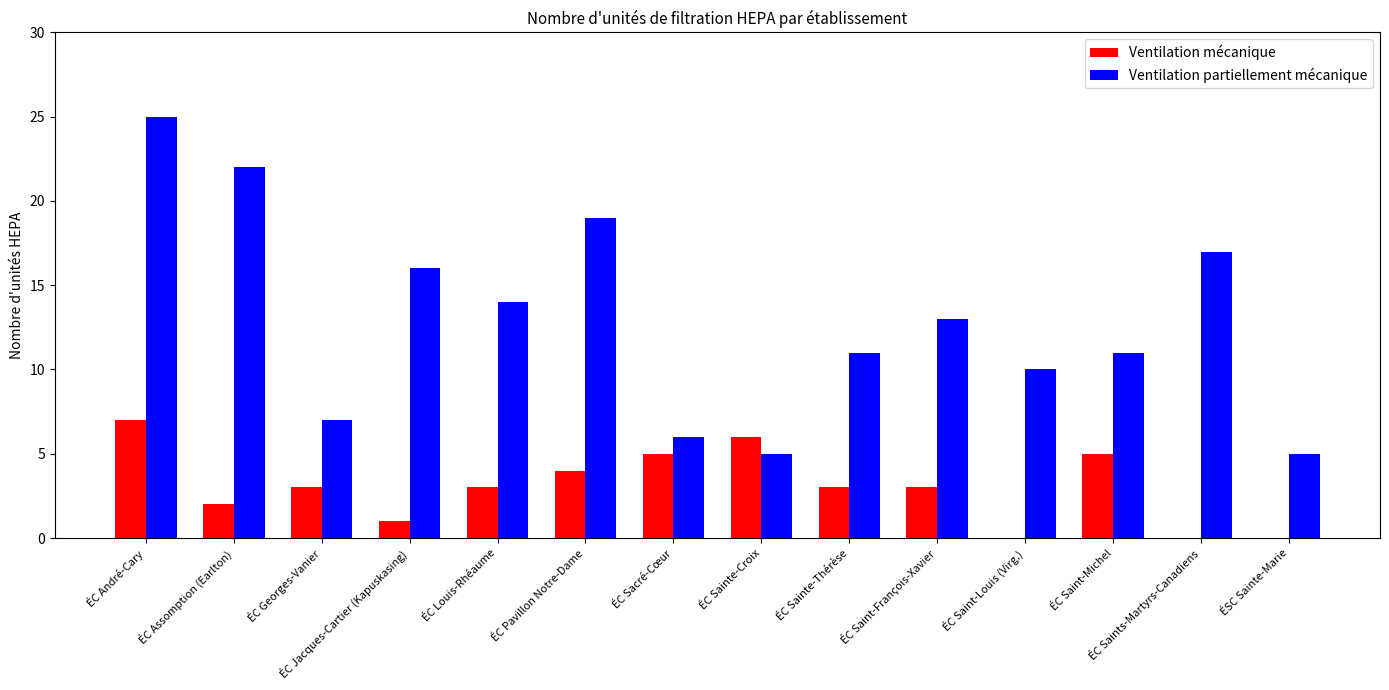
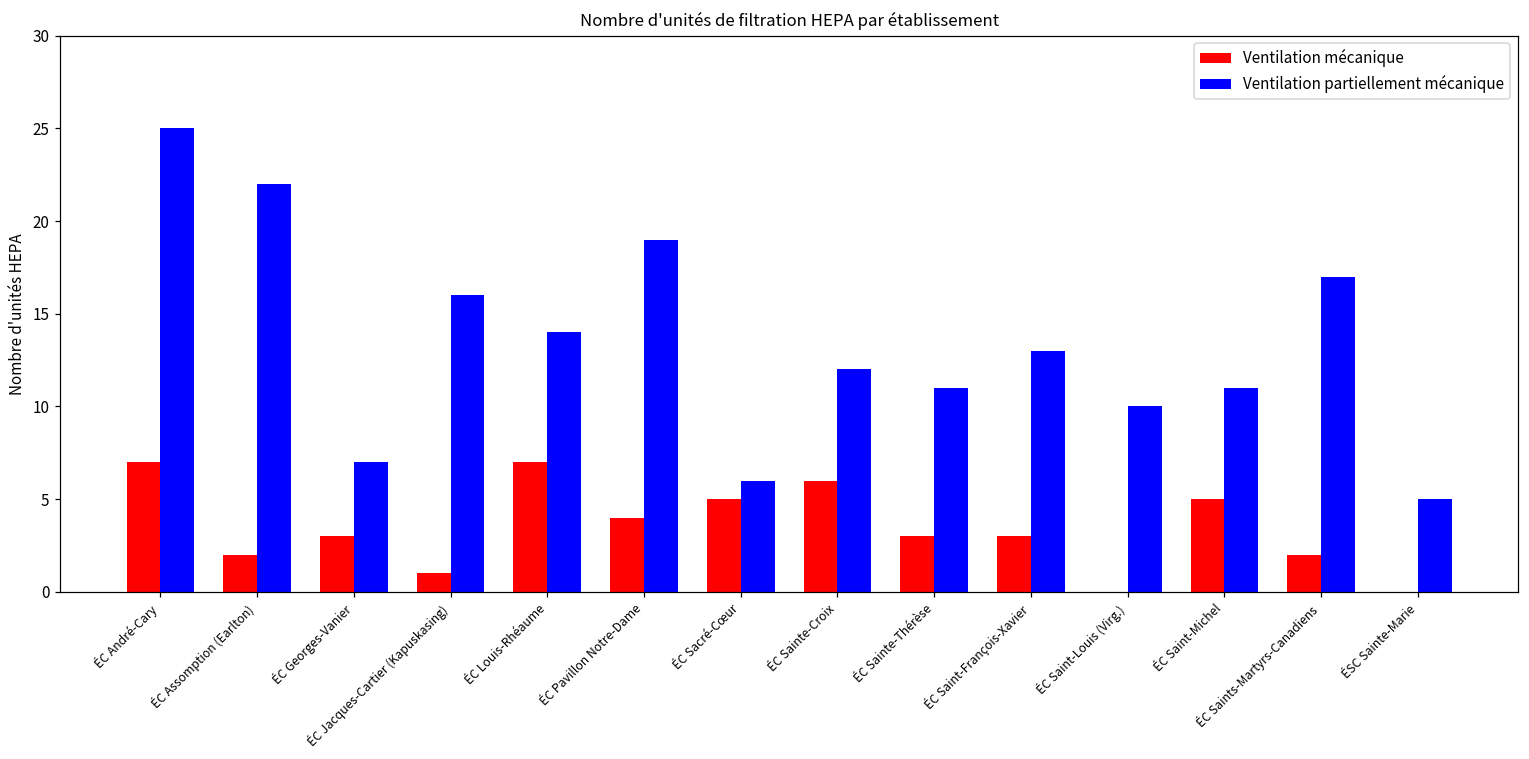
  {
    "Ventilation mécanique": {
      "ÉC André-Cary": 7,
      "ÉC Assomption (Earlton)": 2,
      "ÉC Georges-Vanier": 3,
      "ÉC Jacques-Cartier (Kapuskasing)": 1,
-     "ÉC Louis-Rhéaume": 3,
+     "ÉC Louis-Rhéaume": 7,
      "ÉC Pavillon Notre-Dame": 4,
      "ÉC Sacré-Cœur": 5,
      "ÉC Sainte-Croix": 6,
      "ÉC Sainte-Thérèse": 3,
      "ÉC Saint-François-Xavier": 3,
      "ÉC Saint-Louis (Virg.)": 0,
      "ÉC Saint-Michel": 5,
-     "ÉC Saints-Martyrs-Canadiens": 0,
+     "ÉC Saints-Martyrs-Canadiens": 2,
      "ÉSC Sainte-Marie": 0
    },
    "Ventilation partiellement mécanique": {
      "ÉC André-Cary": 25,
      "ÉC Assomption (Earlton)": 22,
      "ÉC Georges-Vanier": 7,
      "ÉC Jacques-Cartier (Kapuskasing)": 16,
      "ÉC Louis-Rhéaume": 14,
      "ÉC Pavillon Notre-Dame": 19,
      "ÉC Sacré-Cœur": 6,
-     "ÉC Sainte-Croix": 5,
+     "ÉC Sainte-Croix": 12,
      "ÉC Sainte-Thérèse": 11,
      "ÉC Saint-François-Xavier": 13,
      "ÉC Saint-Louis (Virg.)": 10,
      "ÉC Saint-Michel": 11,
      "ÉC Saints-Martyrs-Canadiens": 17,
      "ÉSC Sainte-Marie": 5
    }
  }
